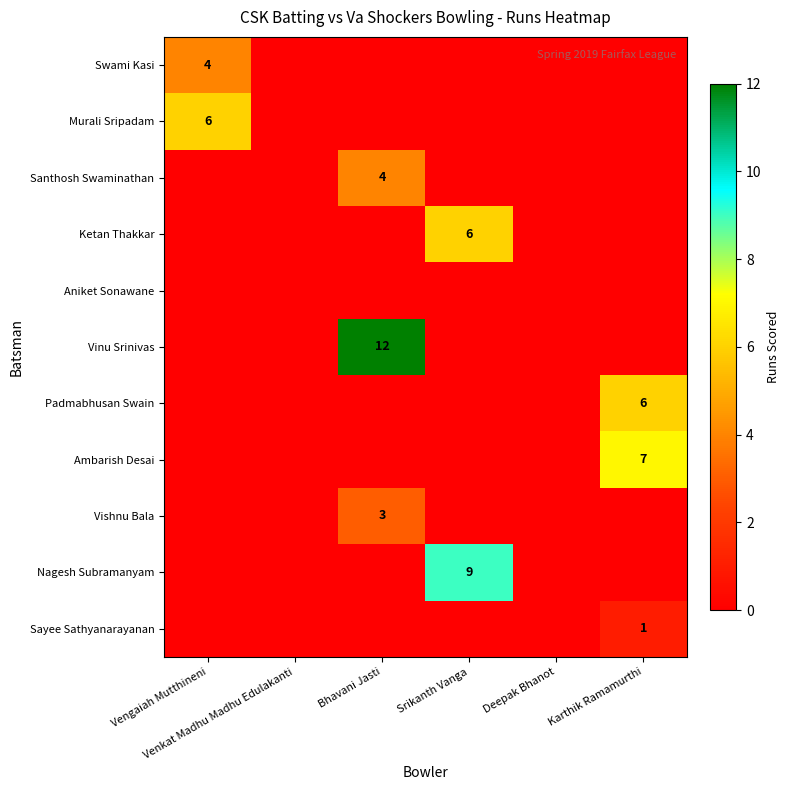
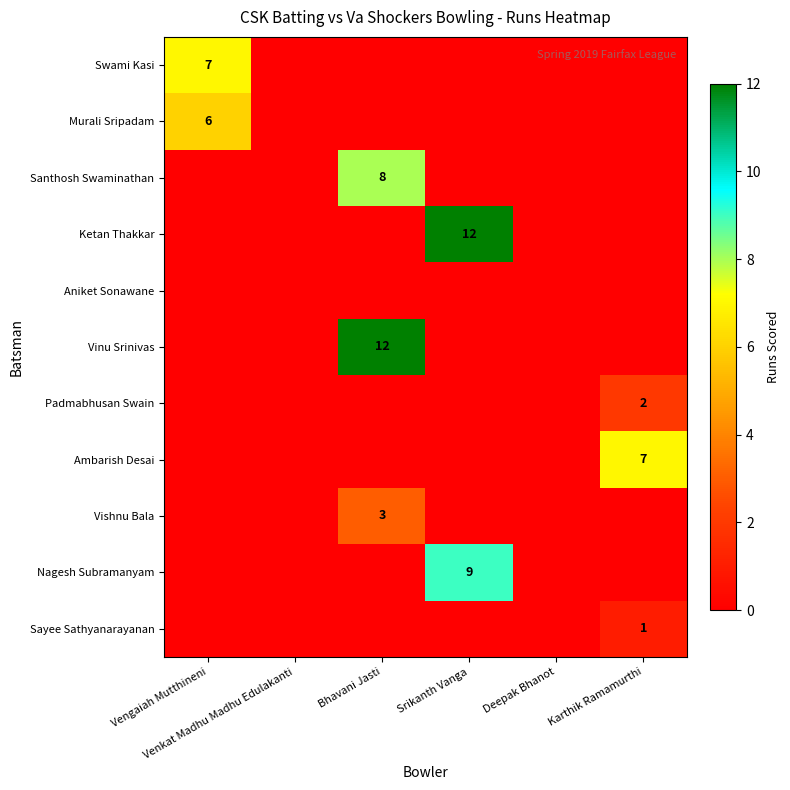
  {
    "Swami Kasi": {
-     "Vengaiah Mutthineni": 4,
+     "Vengaiah Mutthineni": 7,
      "Karthik Ramamurthi": 2019
    },
    "Murali Sripadam": {
      "Vengaiah Mutthineni": 6
    },
    "Santhosh Swaminathan": {
-     "Bhavani Jasti": 4
+     "Bhavani Jasti": 8
    },
    "Ketan Thakkar": {
-     "Srikanth Vanga": 6
+     "Srikanth Vanga": 12
    },
    "Vinu Srinivas": {
      "Bhavani Jasti": 12
    },
    "Padmabhusan Swain": {
-     "Karthik Ramamurthi": 6
+     "Karthik Ramamurthi": 2
    },
    "Ambarish Desai": {
      "Karthik Ramamurthi": 7
    },
    "Vishnu Bala": {
      "Bhavani Jasti": 3
    },
    "Nagesh Subramanyam": {
      "Srikanth Vanga": 9
    },
    "Sayee Sathyanarayanan": {
      "Karthik Ramamurthi": 1
    }
  }
